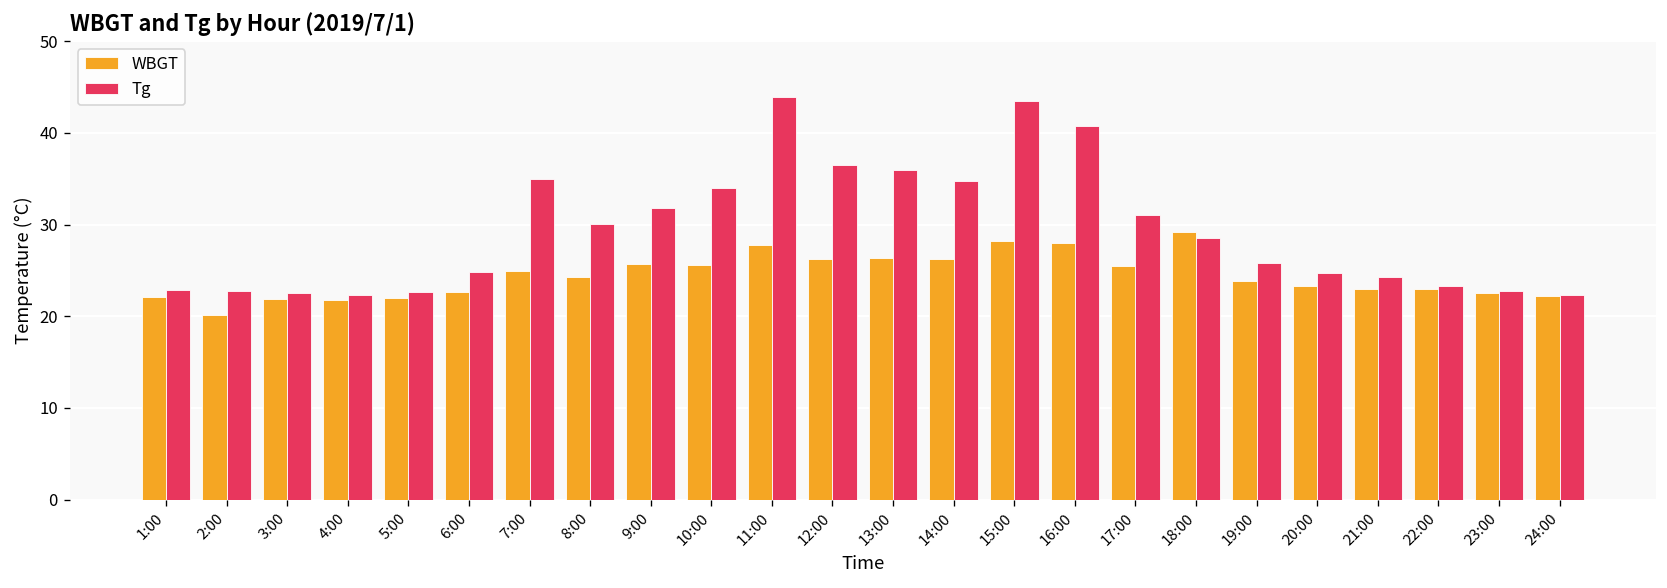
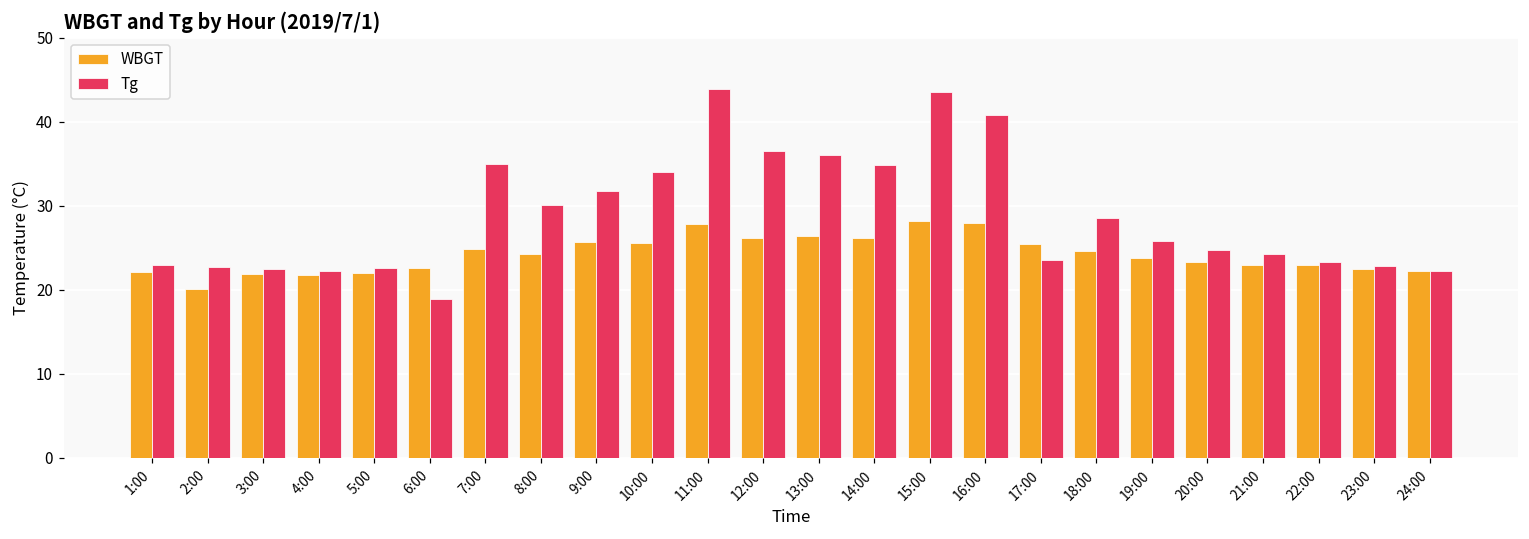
  {
    "WBGT": {
      "1:00": 22,
      "2:00": 20,
      "3:00": 22,
      "4:00": 22,
      "5:00": 22,
      "6:00": 23,
      "7:00": 25,
      "8:00": 24,
      "9:00": 26,
      "10:00": 26,
      "11:00": 28,
      "12:00": 26,
      "13:00": 26,
      "14:00": 26,
      "15:00": 28,
      "16:00": 28,
      "17:00": 26,
-     "18:00": 29,
+     "18:00": 25,
      "19:00": 24,
      "20:00": 23,
      "21:00": 23,
      "22:00": 23,
      "23:00": 23,
      "24:00": 22
    },
    "Tg": {
      "1:00": 23,
      "2:00": 23,
      "3:00": 23,
      "4:00": 22,
      "5:00": 23,
-     "6:00": 25,
+     "6:00": 19,
      "7:00": 35,
      "8:00": 30,
      "9:00": 32,
      "10:00": 34,
      "11:00": 44,
      "12:00": 37,
      "13:00": 36,
      "14:00": 35,
      "15:00": 44,
      "16:00": 41,
-     "17:00": 31,
+     "17:00": 24,
      "18:00": 29,
      "19:00": 26,
      "20:00": 25,
      "21:00": 24,
      "22:00": 23,
      "23:00": 23,
      "24:00": 22
    }
  }
